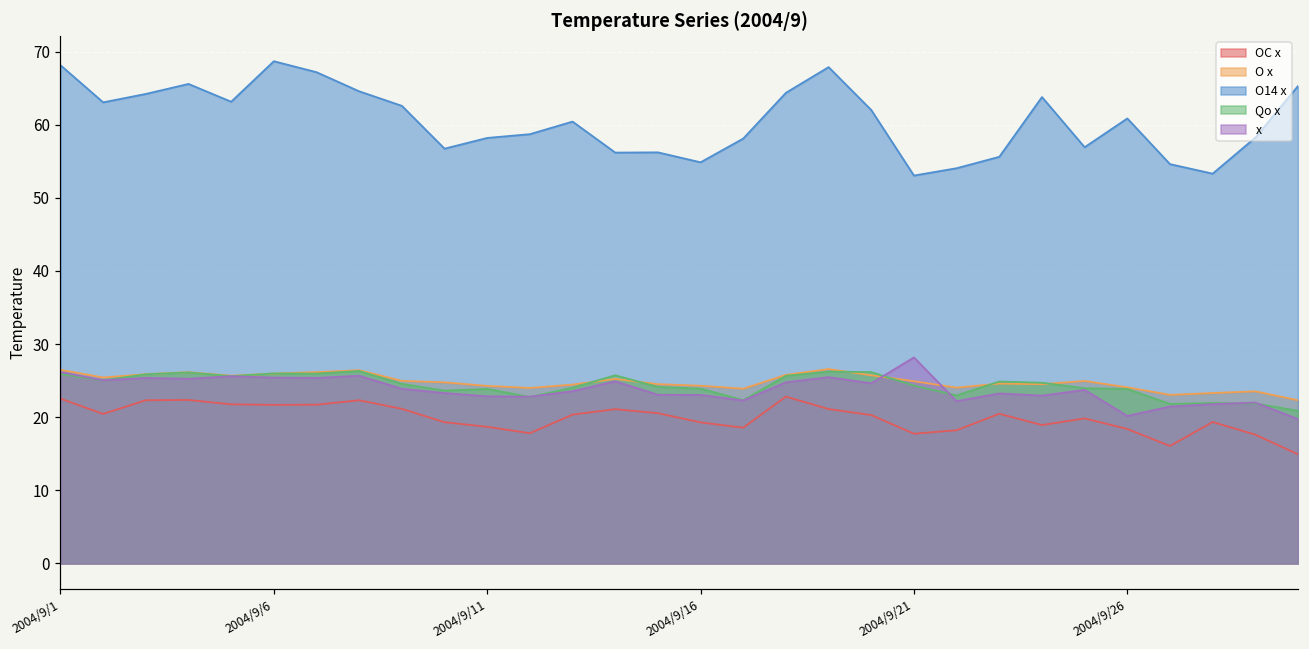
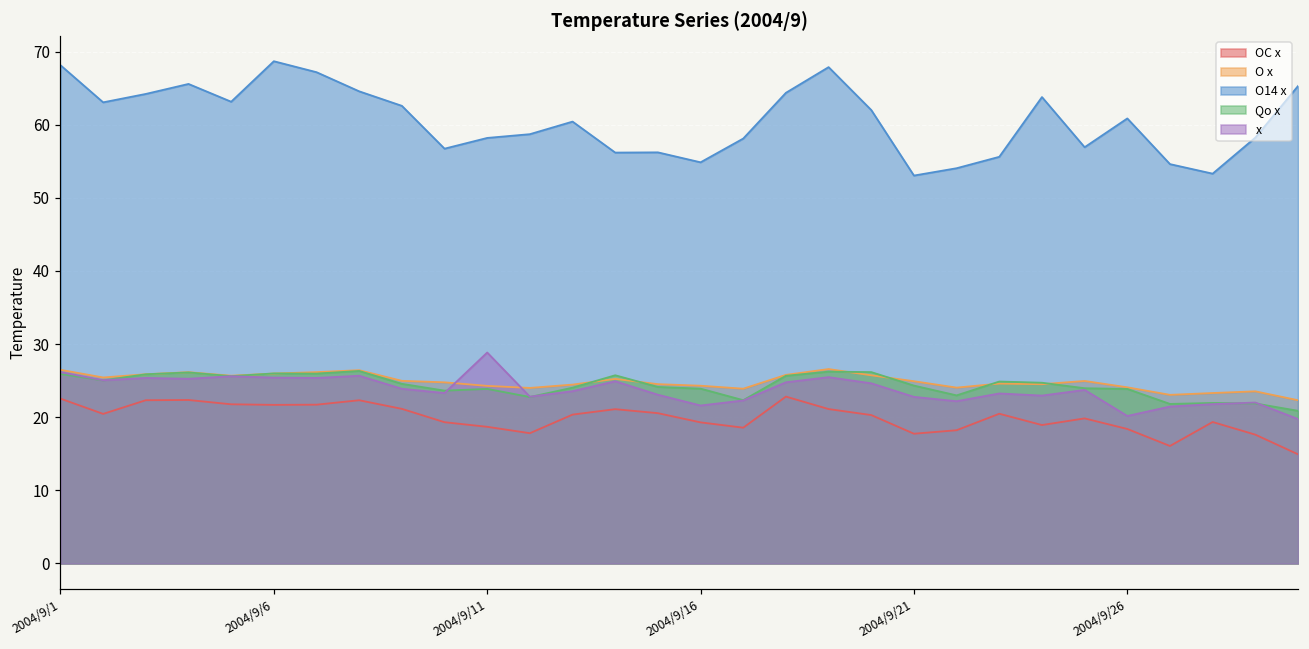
  {
    "O14 x": {
      "2004/9/1": 68,
      "2004/9/6": 69,
      "2004/9/11": 58,
      "2004/9/16": 55,
      "2004/9/21": 53,
      "2004/9/26": 61
    },
    "Qo x": {
      "2004/9/11": 24,
      "2004/9/16": 24,
      "2004/9/21": 24
    },
    "x": {
      "2004/9/6": 25,
-     "2004/9/11": 23,
-     "2004/9/16": 23,
-     "2004/9/21": 28,
+     "2004/9/11": 29,
+     "2004/9/16": 22,
+     "2004/9/21": 23,
      "2004/9/26": 20
    }
  }
